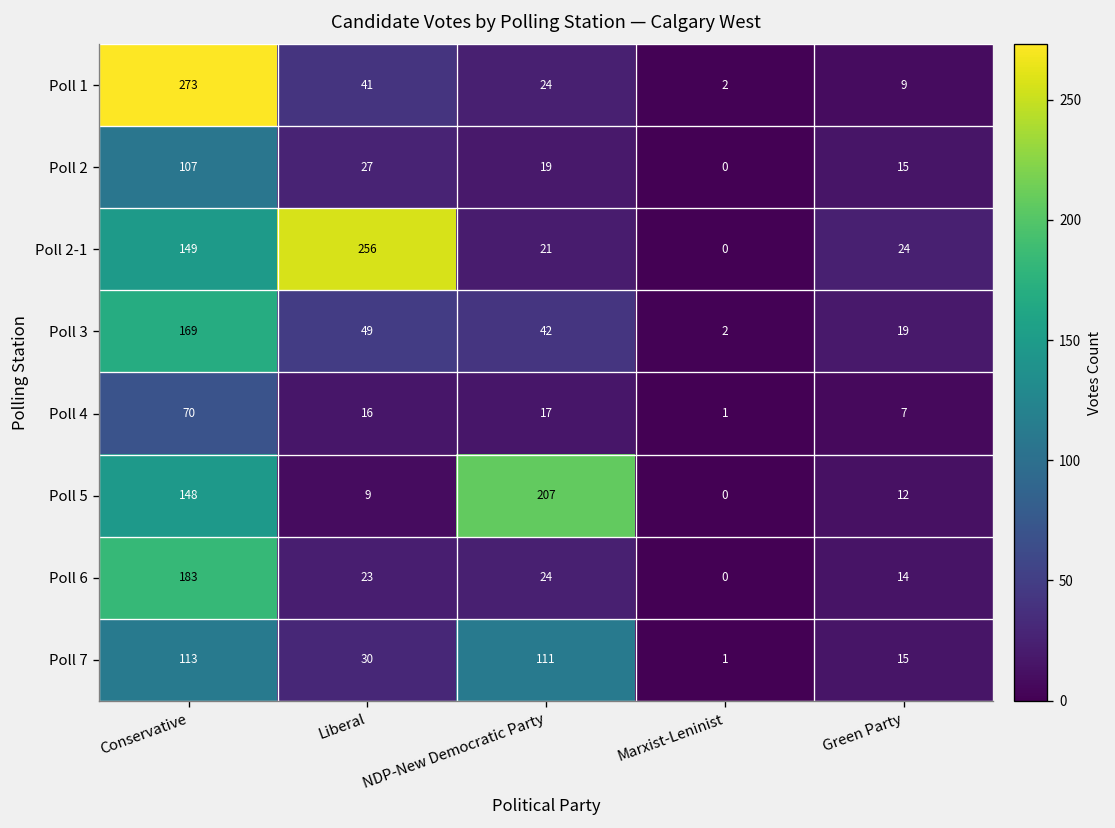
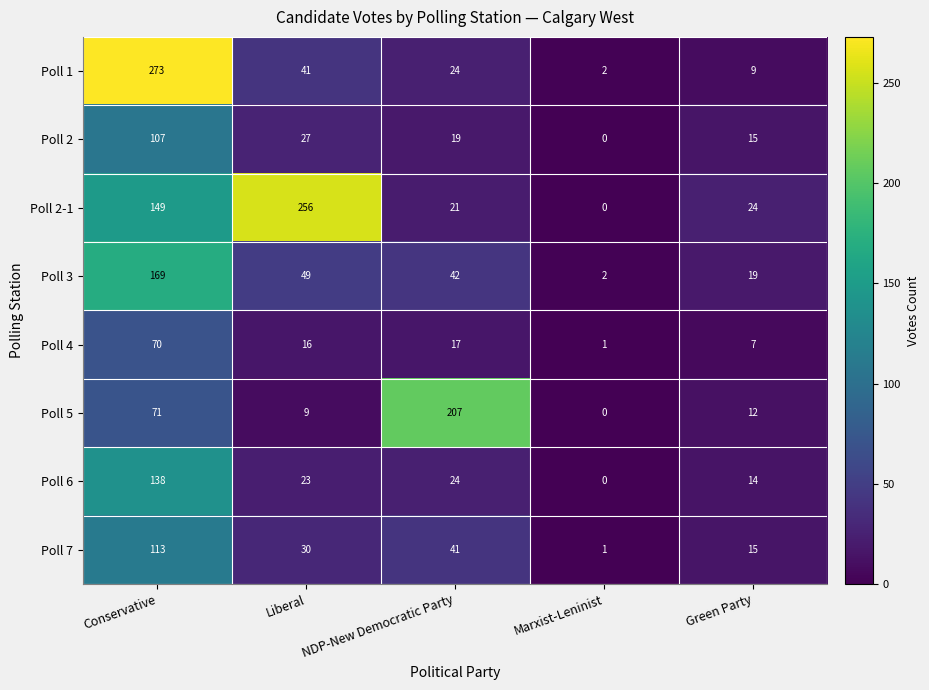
  {
    "Poll 1": {
      "Conservative": 273,
      "Liberal": 41,
      "NDP-New Democratic Party": 24,
      "Marxist-Leninist": 2,
      "Green Party": 9
    },
    "Poll 2": {
      "Conservative": 107,
      "Liberal": 27,
      "NDP-New Democratic Party": 19,
      "Marxist-Leninist": 0,
      "Green Party": 15
    },
    "Poll 2-1": {
      "Conservative": 149,
      "Liberal": 256,
      "NDP-New Democratic Party": 21,
      "Marxist-Leninist": 0,
      "Green Party": 24
    },
    "Poll 3": {
      "Conservative": 169,
      "Liberal": 49,
      "NDP-New Democratic Party": 42,
      "Marxist-Leninist": 2,
      "Green Party": 19
    },
    "Poll 4": {
      "Conservative": 70,
      "Liberal": 16,
      "NDP-New Democratic Party": 17,
      "Marxist-Leninist": 1,
      "Green Party": 7
    },
    "Poll 5": {
-     "Conservative": 148,
+     "Conservative": 71,
      "Liberal": 9,
      "NDP-New Democratic Party": 207,
      "Marxist-Leninist": 0,
      "Green Party": 12
    },
    "Poll 6": {
-     "Conservative": 183,
+     "Conservative": 138,
      "Liberal": 23,
      "NDP-New Democratic Party": 24,
      "Marxist-Leninist": 0,
      "Green Party": 14
    },
    "Poll 7": {
      "Conservative": 113,
      "Liberal": 30,
-     "NDP-New Democratic Party": 111,
+     "NDP-New Democratic Party": 41,
      "Marxist-Leninist": 1,
      "Green Party": 15
    }
  }
